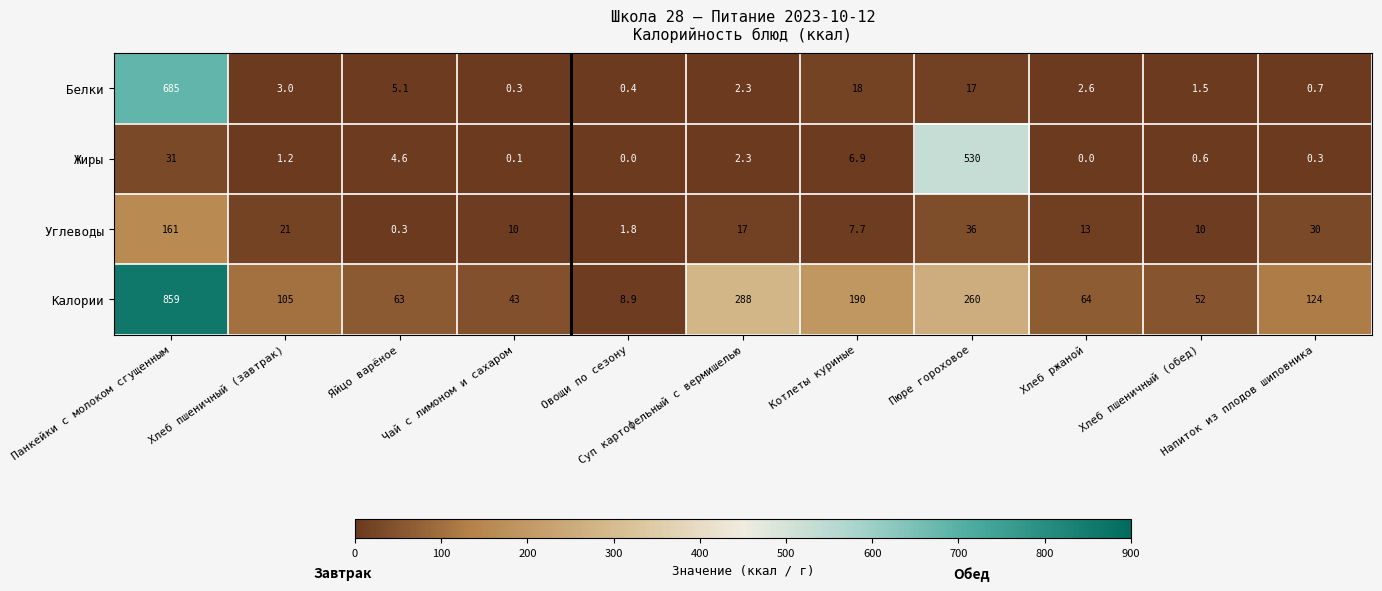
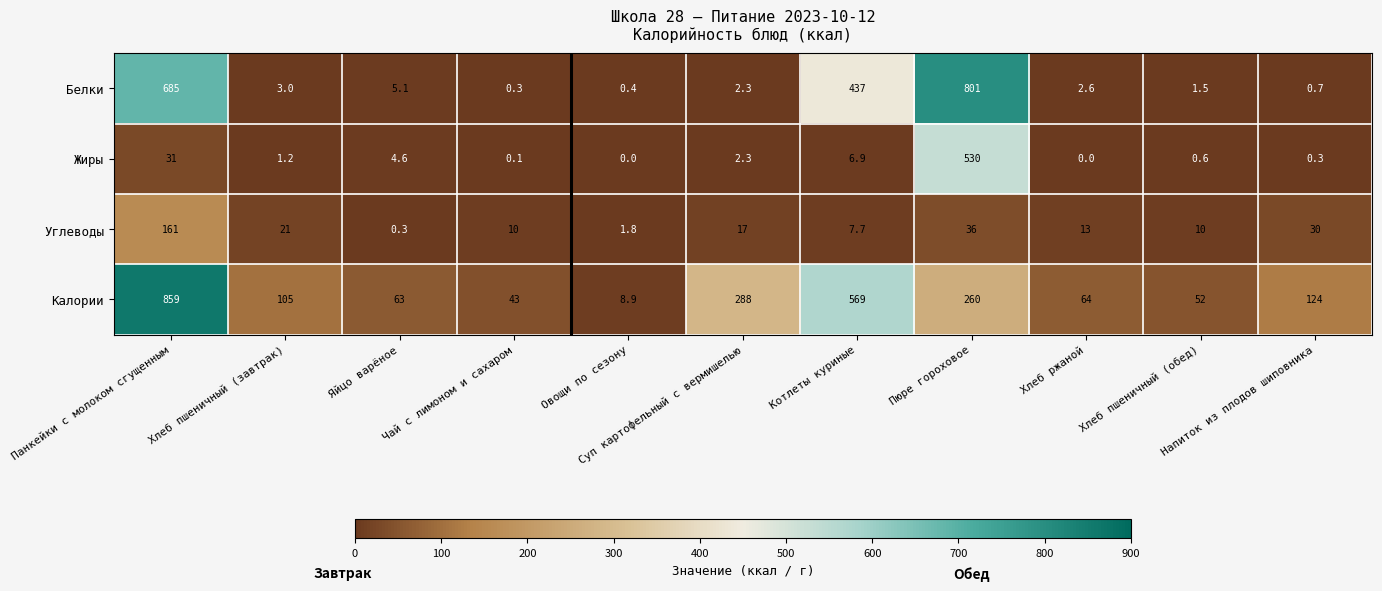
  {
    "Белки": {
      "Панкейки с молоком сгущенным": 685,
      "Хлеб пшеничный (завтрак)": 3.0,
      "Яйцо варёное": 5.1,
      "Чай с лимоном и сахаром": 0.3,
      "Овощи по сезону": 0.4,
      "Суп картофельный с вермишелью": 2.3,
-     "Котлеты куриные": 18,
-     "Пюре гороховое": 17,
+     "Котлеты куриные": 437,
+     "Пюре гороховое": 801,
      "Хлеб ржаной": 2.6,
      "Хлеб пшеничный (обед)": 1.5,
      "Напиток из плодов шиповника": 0.7
    },
    "Жиры": {
      "Панкейки с молоком сгущенным": 31,
      "Хлеб пшеничный (завтрак)": 1.2,
      "Яйцо варёное": 4.6,
      "Чай с лимоном и сахаром": 0.1,
      "Овощи по сезону": 0.0,
      "Суп картофельный с вермишелью": 2.3,
      "Котлеты куриные": 6.9,
      "Пюре гороховое": 530,
      "Хлеб ржаной": 0.0,
      "Хлеб пшеничный (обед)": 0.6,
      "Напиток из плодов шиповника": 0.3
    },
    "Углеводы": {
      "Панкейки с молоком сгущенным": 161,
      "Хлеб пшеничный (завтрак)": 21,
      "Яйцо варёное": 0.3,
      "Чай с лимоном и сахаром": 10,
      "Овощи по сезону": 1.8,
      "Суп картофельный с вермишелью": 17,
      "Котлеты куриные": 7.7,
      "Пюре гороховое": 36,
      "Хлеб ржаной": 13,
      "Хлеб пшеничный (обед)": 10,
      "Напиток из плодов шиповника": 30
    },
    "Калории": {
      "Панкейки с молоком сгущенным": 859,
      "Хлеб пшеничный (завтрак)": 105,
      "Яйцо варёное": 63,
      "Чай с лимоном и сахаром": 43,
      "Овощи по сезону": 8.9,
      "Суп картофельный с вермишелью": 288,
-     "Котлеты куриные": 190,
+     "Котлеты куриные": 569,
      "Пюре гороховое": 260,
      "Хлеб ржаной": 64,
      "Хлеб пшеничный (обед)": 52,
      "Напиток из плодов шиповника": 124
    }
  }
